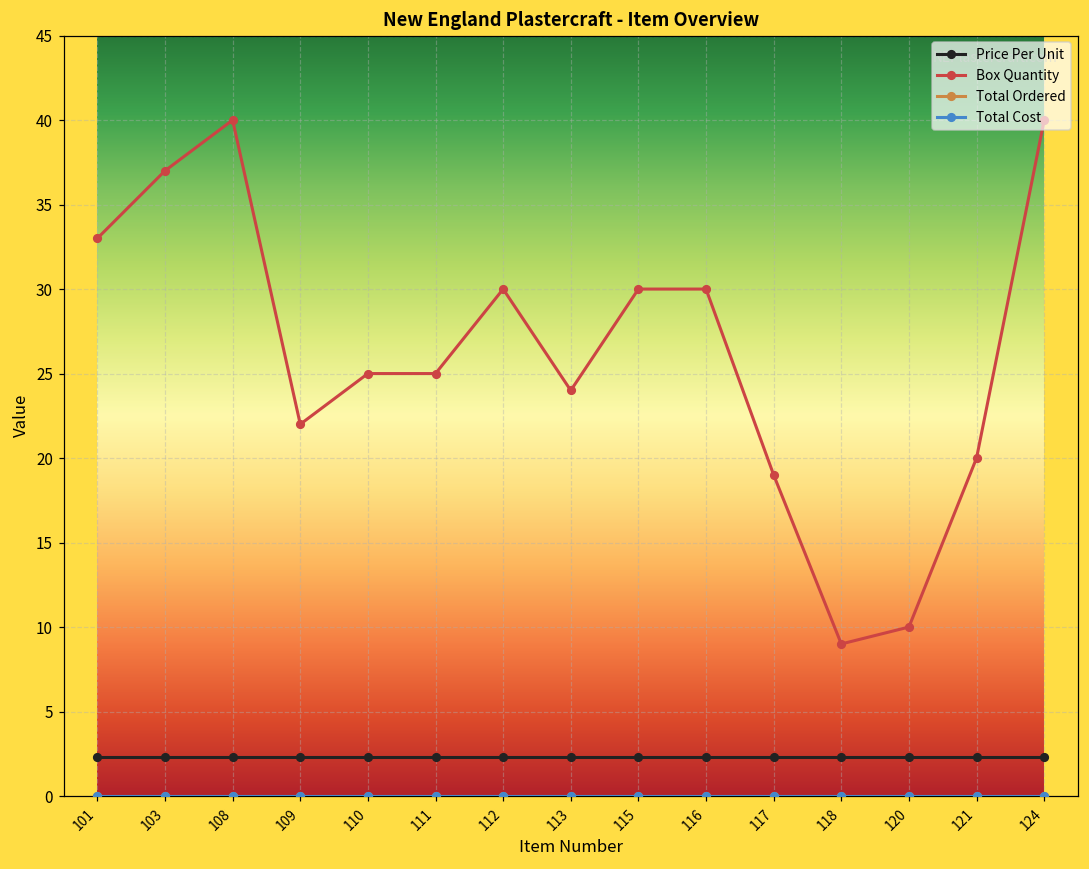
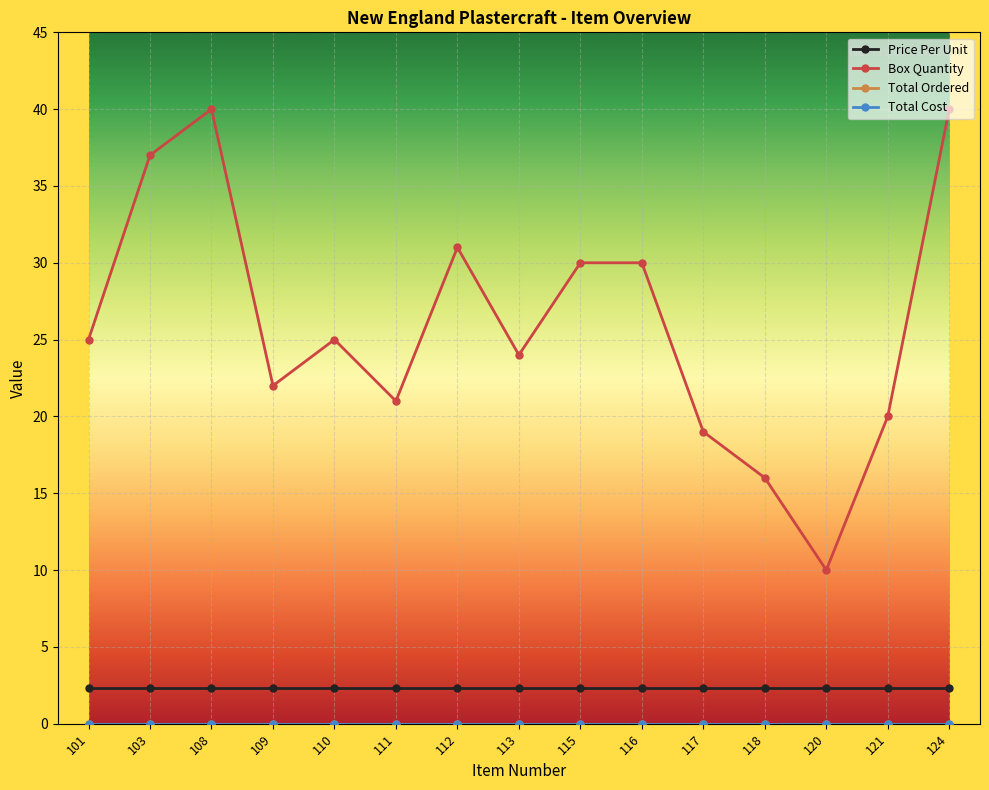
  {
    "Price Per Unit": {
      "101": 2.3,
      "103": 2.3,
      "108": 2.3,
      "109": 2.3,
      "110": 2.3,
      "111": 2.3,
      "112": 2.3,
      "113": 2.3,
      "115": 2.3,
      "116": 2.3,
      "117": 2.3,
      "118": 2.3,
      "120": 2.3,
      "121": 2.3,
      "124": 2.3
    },
    "Box Quantity": {
-     "101": 33,
+     "101": 25,
      "103": 37,
      "108": 40,
      "109": 22,
      "110": 25,
-     "111": 25,
-     "112": 30,
+     "111": 21,
+     "112": 31,
      "113": 24,
      "115": 30,
      "116": 30,
      "117": 19,
-     "118": 9,
+     "118": 16,
      "120": 10,
      "121": 20
    },
    "Total Cost": {
      "101": 0,
      "103": 0,
      "108": 0,
      "109": 0,
      "110": 0,
      "111": 0,
      "112": 0,
      "113": 0,
      "115": 0,
      "116": 0,
      "117": 0,
      "118": 0,
      "120": 0,
      "121": 0,
      "124": 0
    }
  }
